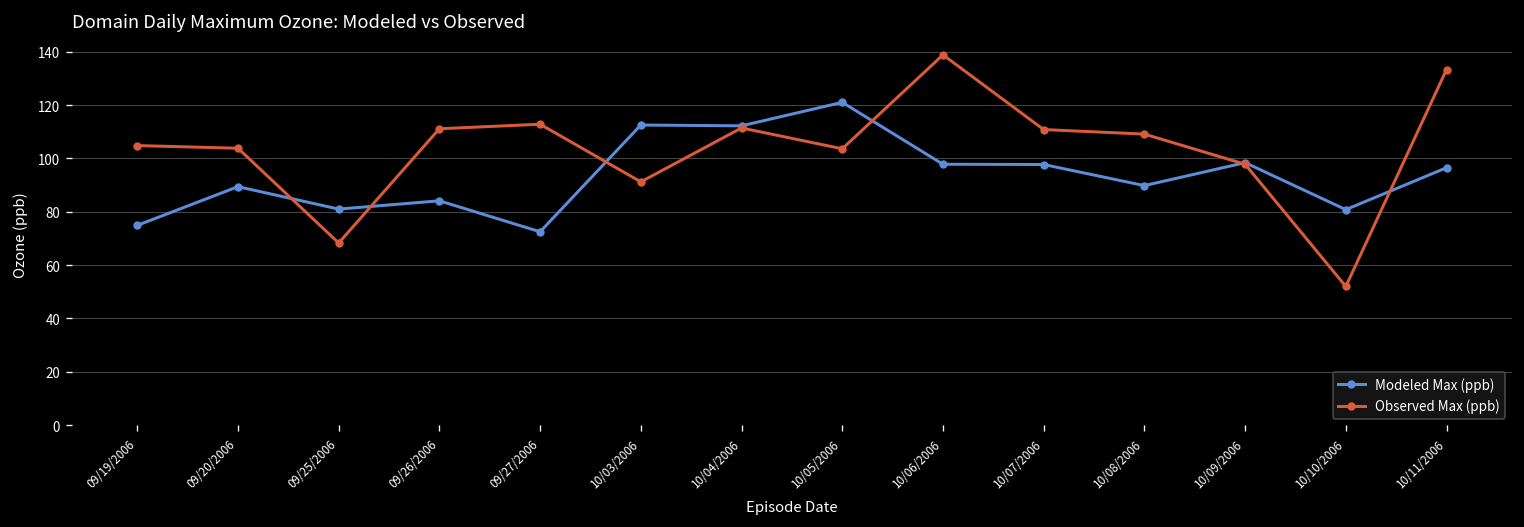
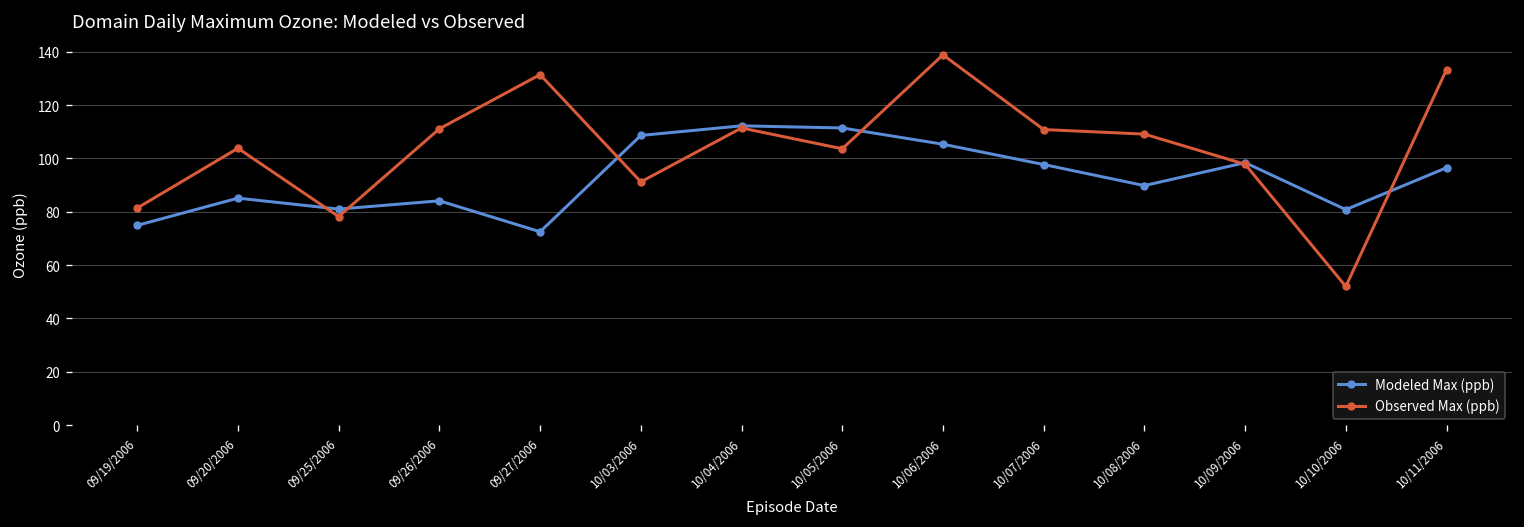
  {
    "Modeled Max (ppb)": {
      "09/19/2006": 75,
-     "09/20/2006": 89,
+     "09/20/2006": 85,
      "09/25/2006": 81,
      "09/26/2006": 84,
      "09/27/2006": 73,
-     "10/03/2006": 113,
-     "10/05/2006": 121,
-     "10/06/2006": 98,
+     "10/03/2006": 109,
+     "10/05/2006": 111,
+     "10/06/2006": 105,
      "10/07/2006": 98,
      "10/08/2006": 90,
      "10/10/2006": 81,
      "10/11/2006": 97
    },
    "Observed Max (ppb)": {
-     "09/19/2006": 105,
+     "09/19/2006": 81,
      "09/20/2006": 104,
-     "09/25/2006": 68,
+     "09/25/2006": 78,
      "09/26/2006": 111,
-     "09/27/2006": 113,
+     "09/27/2006": 131,
      "10/03/2006": 91,
      "10/05/2006": 104,
      "10/06/2006": 139,
      "10/07/2006": 111,
      "10/08/2006": 109,
      "10/10/2006": 52,
      "10/11/2006": 133
    }
  }
